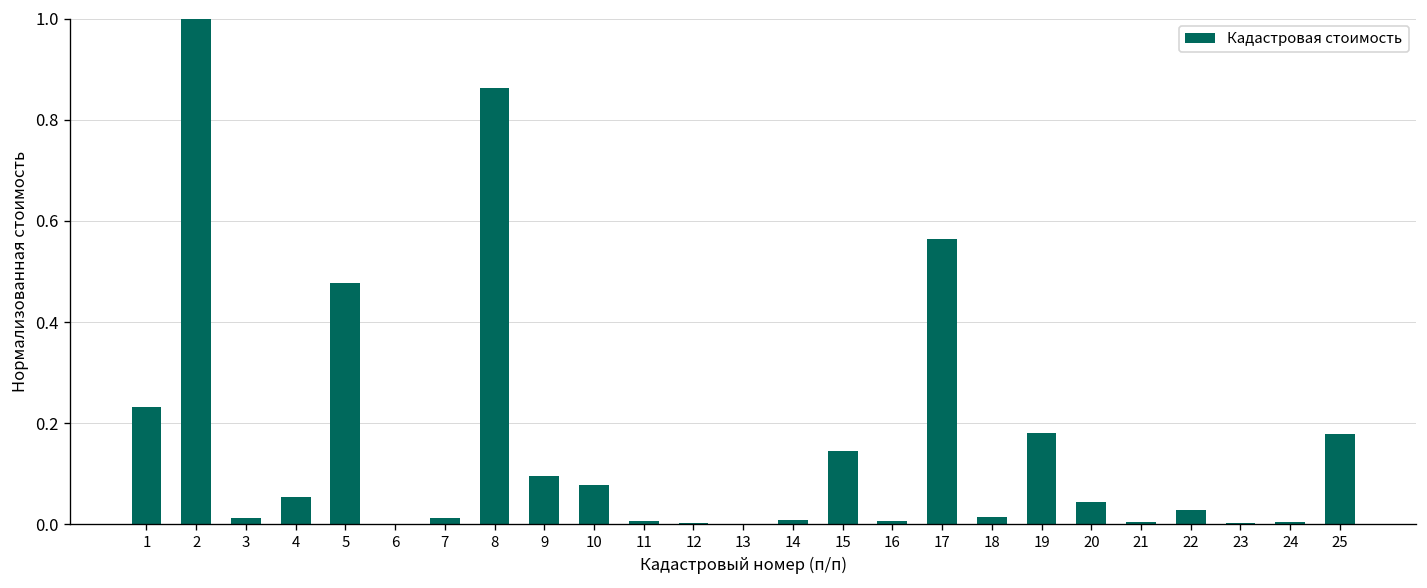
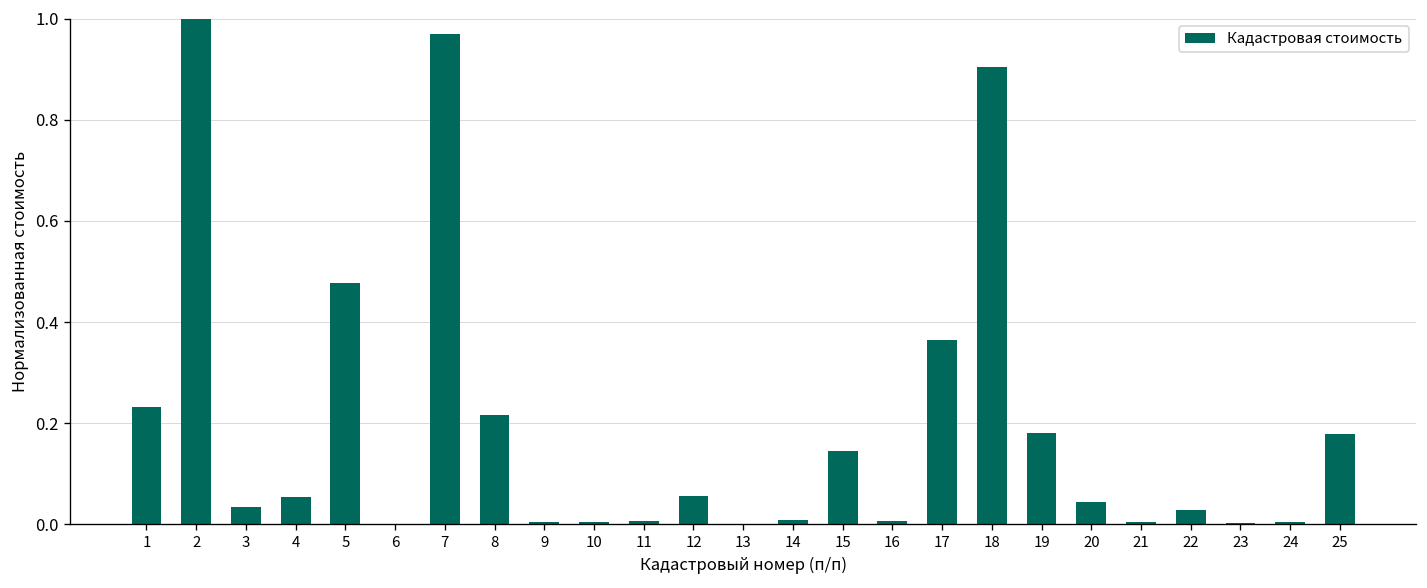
  {
    "1": 0.23,
    "2": 1.00,
-   "3": 0.01,
+   "3": 0.03,
    "4": 0.05,
    "5": 0.48,
-   "7": 0.01,
-   "8": 0.86,
-   "9": 0.10,
-   "10": 0.08,
-   "12": 0.00,
+   "7": 0.97,
+   "8": 0.22,
+   "9": 0.01,
+   "10": 0.01,
+   "12": 0.06,
    "14": 0.01,
    "15": 0.14,
    "16": 0.01,
-   "17": 0.56,
-   "18": 0.02,
+   "17": 0.37,
+   "18": 0.90,
    "19": 0.18,
    "20": 0.04,
    "22": 0.03,
    "25": 0.18
  }
